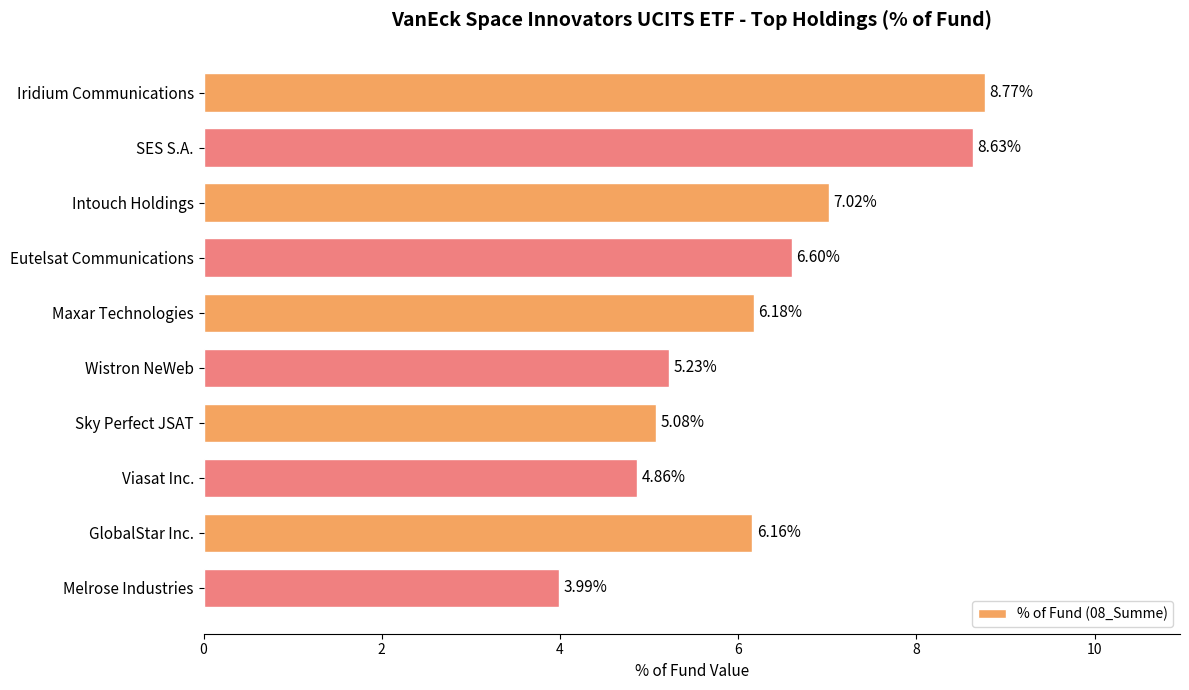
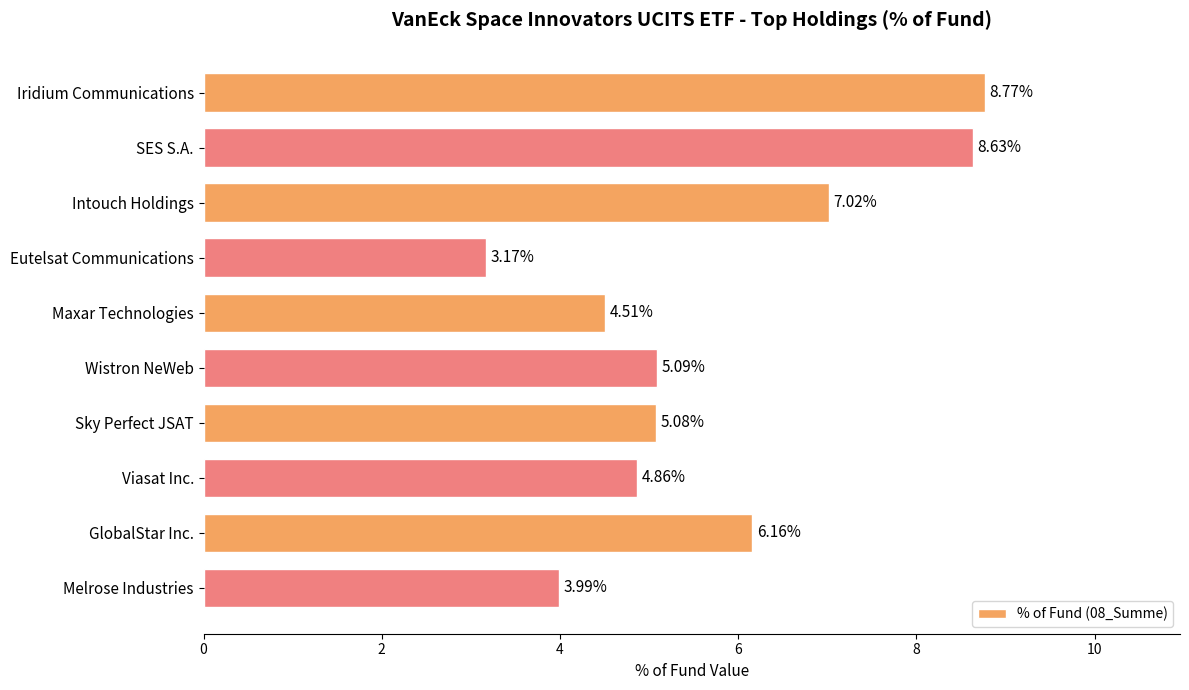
  {
    "Iridium Communications": "8.77%",
    "SES S.A.": "8.63%",
    "Intouch Holdings": "7.02%",
-   "Eutelsat Communications": "6.60%",
-   "Maxar Technologies": "6.18%",
-   "Wistron NeWeb": "5.23%",
+   "Eutelsat Communications": "3.17%",
+   "Maxar Technologies": "4.51%",
+   "Wistron NeWeb": "5.09%",
    "Sky Perfect JSAT": "5.08%",
    "Viasat Inc.": "4.86%",
    "GlobalStar Inc.": "6.16%",
    "Melrose Industries": "3.99%"
  }
